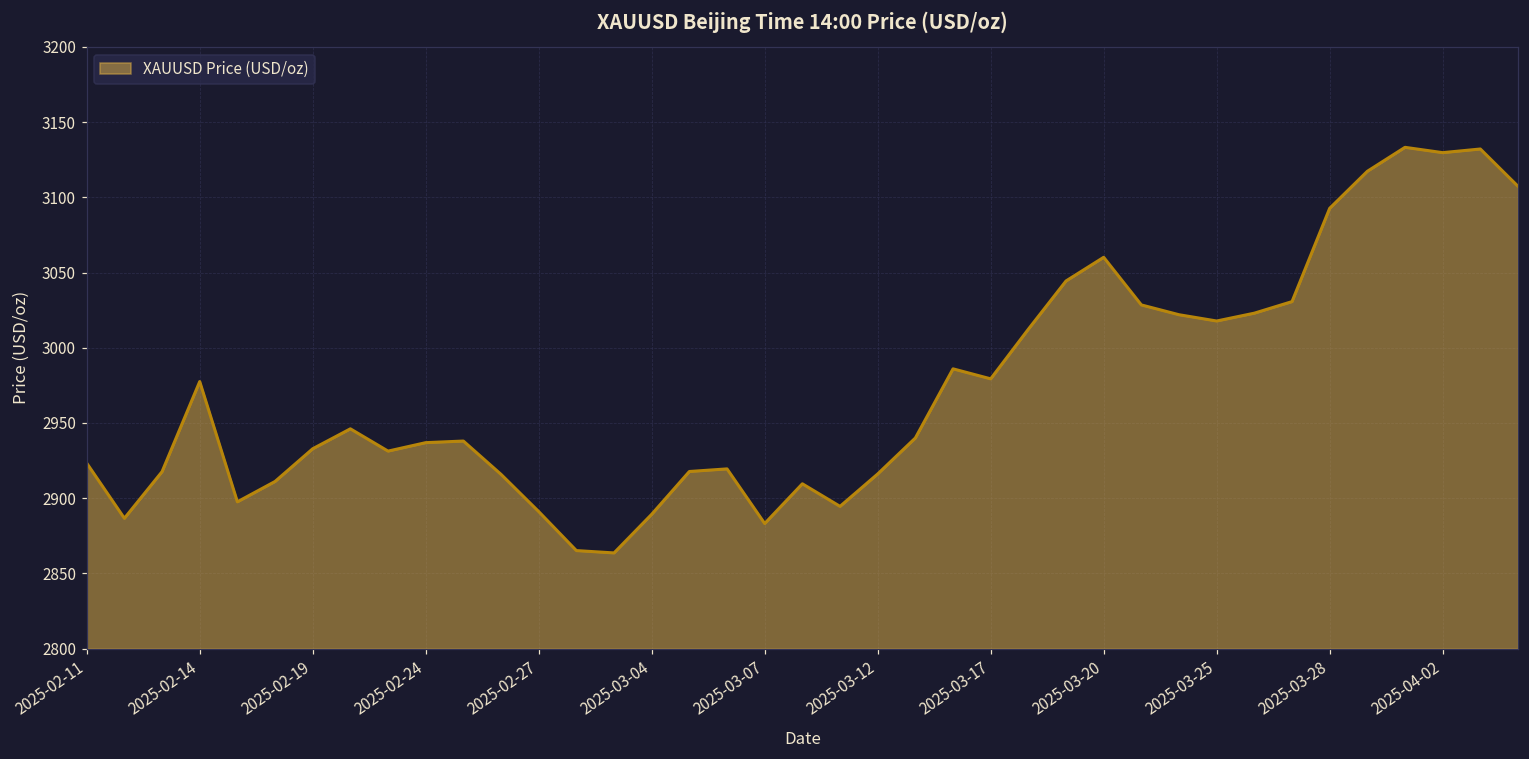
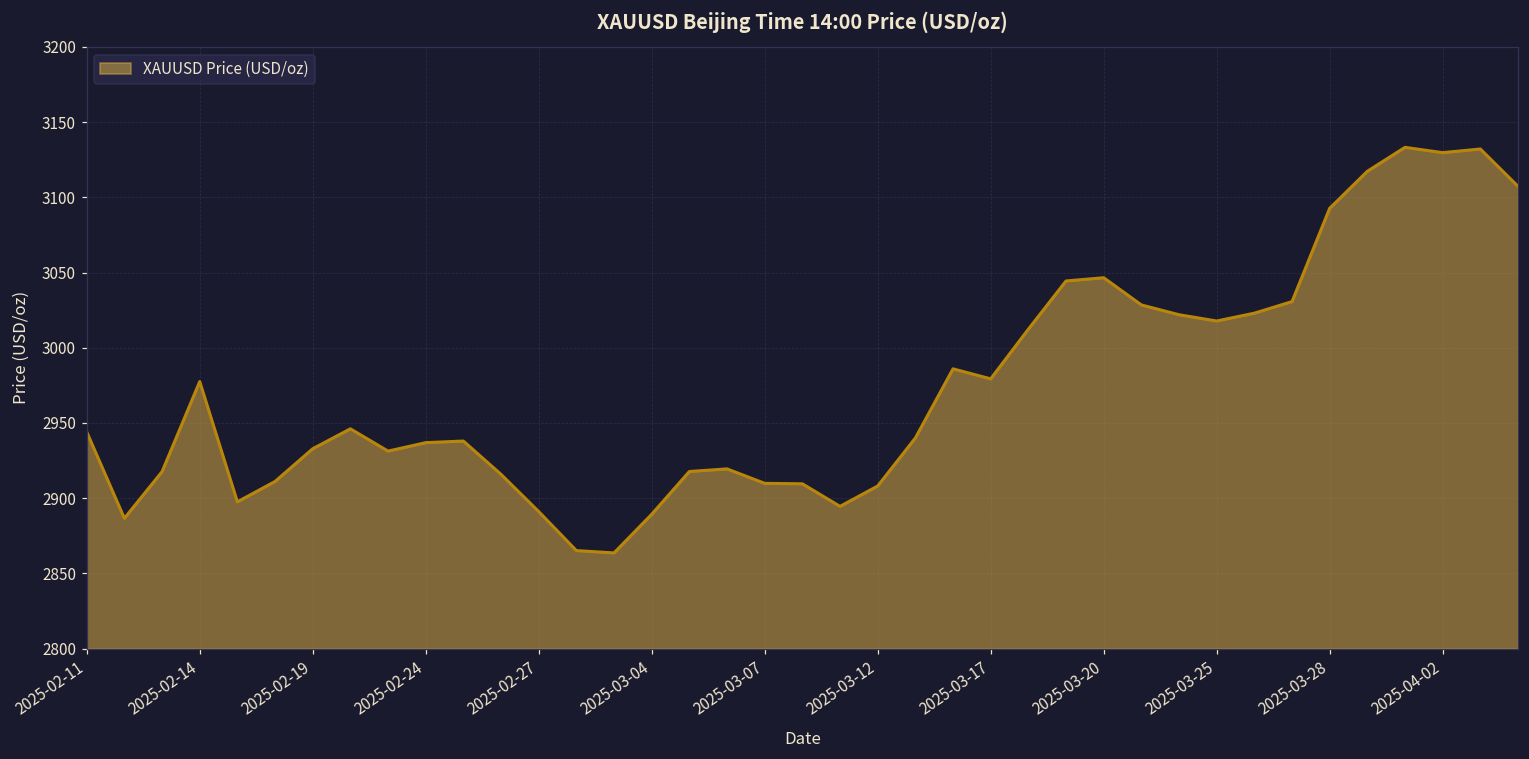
  {
-   "2025-02-11": 2923,
+   "2025-02-11": 2944,
    "2025-02-14": 2978,
    "2025-02-19": 2933,
    "2025-02-24": 2937,
    "2025-02-27": 2891,
    "2025-03-04": 2889,
-   "2025-03-07": 2883,
-   "2025-03-12": 2916,
+   "2025-03-07": 2910,
+   "2025-03-12": 2908,
    "2025-03-17": 2979,
-   "2025-03-20": 3060,
+   "2025-03-20": 3047,
    "2025-03-25": 3018,
    "2025-03-28": 3093,
    "2025-04-02": 3130
  }
